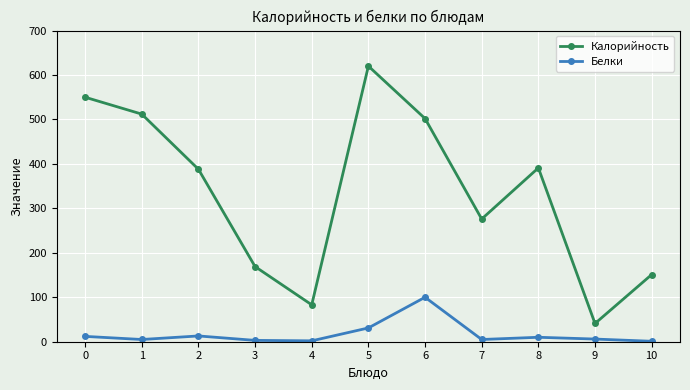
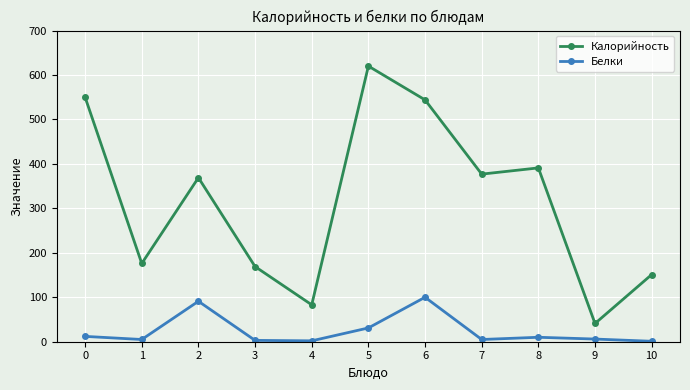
  {
    "Калорийность": {
      "0": 550,
-     "1": 510,
-     "2": 390,
+     "1": 180,
+     "2": 370,
      "3": 170,
      "4": 80,
      "5": 620,
-     "6": 500,
-     "7": 280,
+     "6": 540,
+     "7": 380,
      "8": 390,
      "9": 40,
      "10": 150
    },
    "Белки": {
      "0": 10,
      "1": 10,
-     "2": 10,
+     "2": 90,
      "3": 0,
      "4": 0,
      "5": 30,
      "6": 100,
      "7": 10,
      "8": 10,
      "9": 10,
      "10": 0
    }
  }
